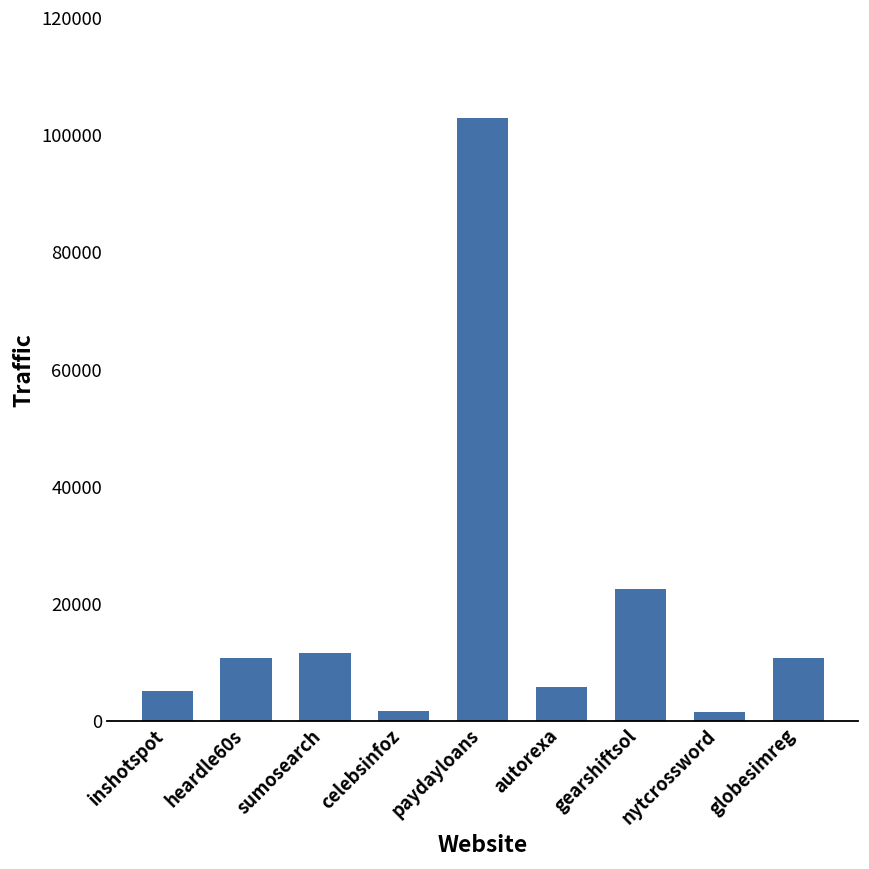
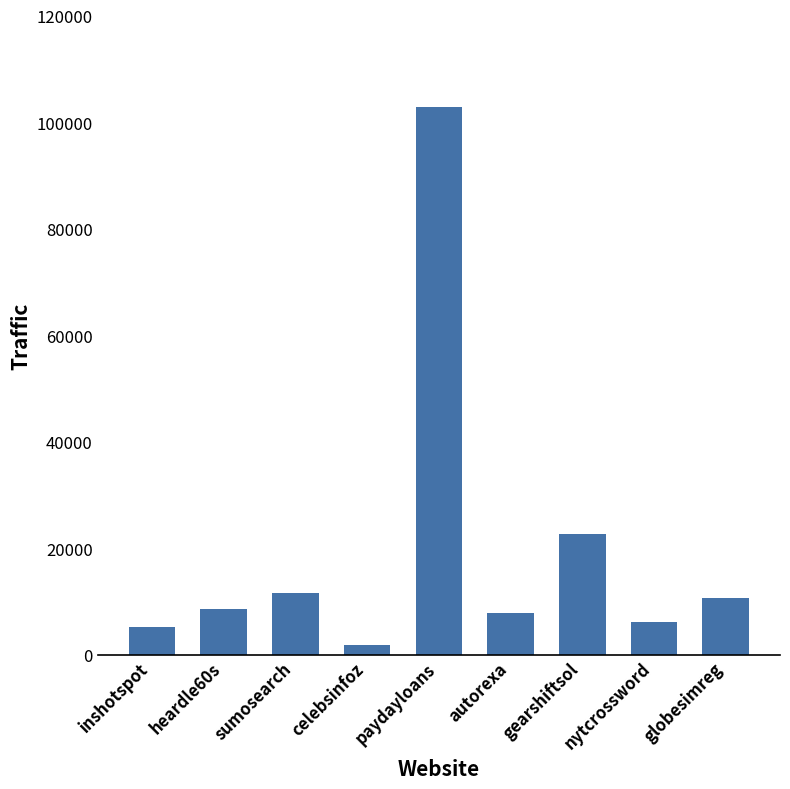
  {
    "inshotspot": 5000,
-   "heardle60s": 11000,
+   "heardle60s": 9000,
    "sumosearch": 12000,
    "celebsinfoz": 2000,
    "paydayloans": 103000,
-   "autorexa": 6000,
+   "autorexa": 8000,
    "gearshiftsol": 23000,
-   "nytcrossword": 2000,
+   "nytcrossword": 6000,
    "globesimreg": 11000
  }
